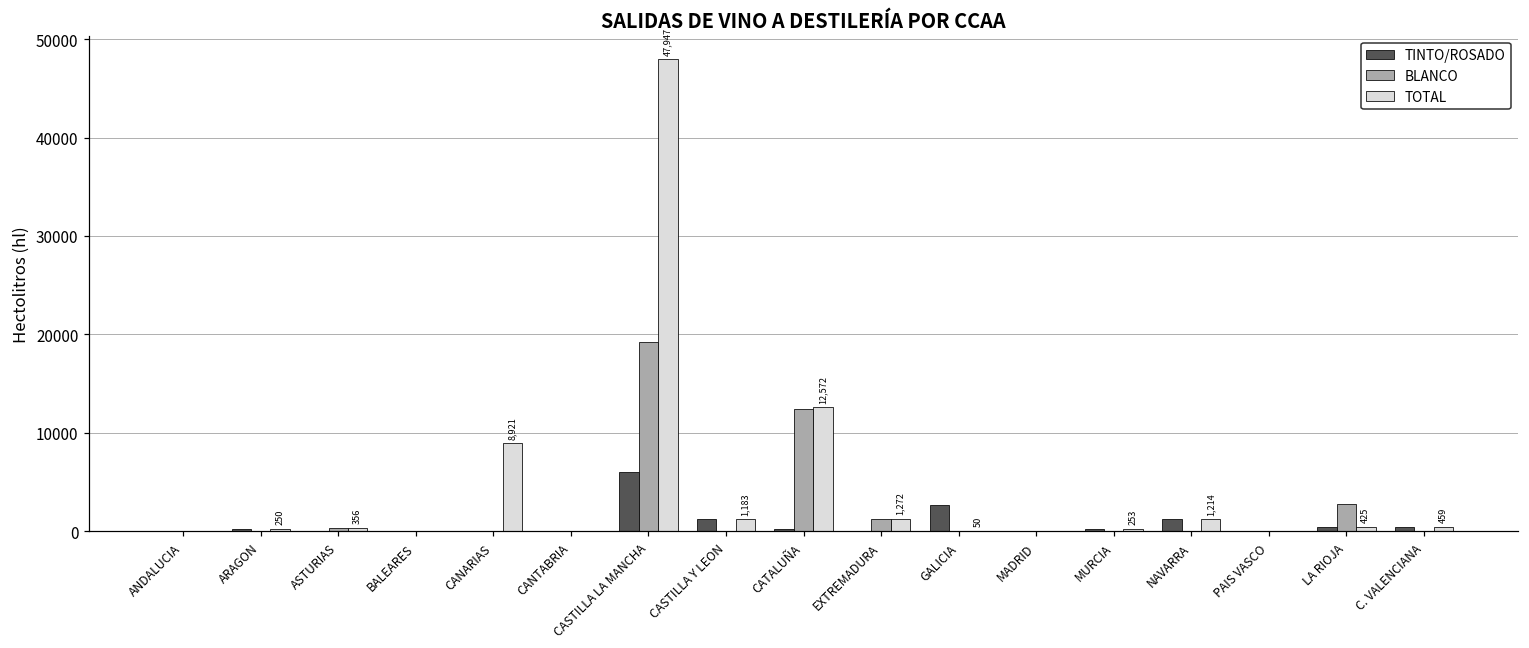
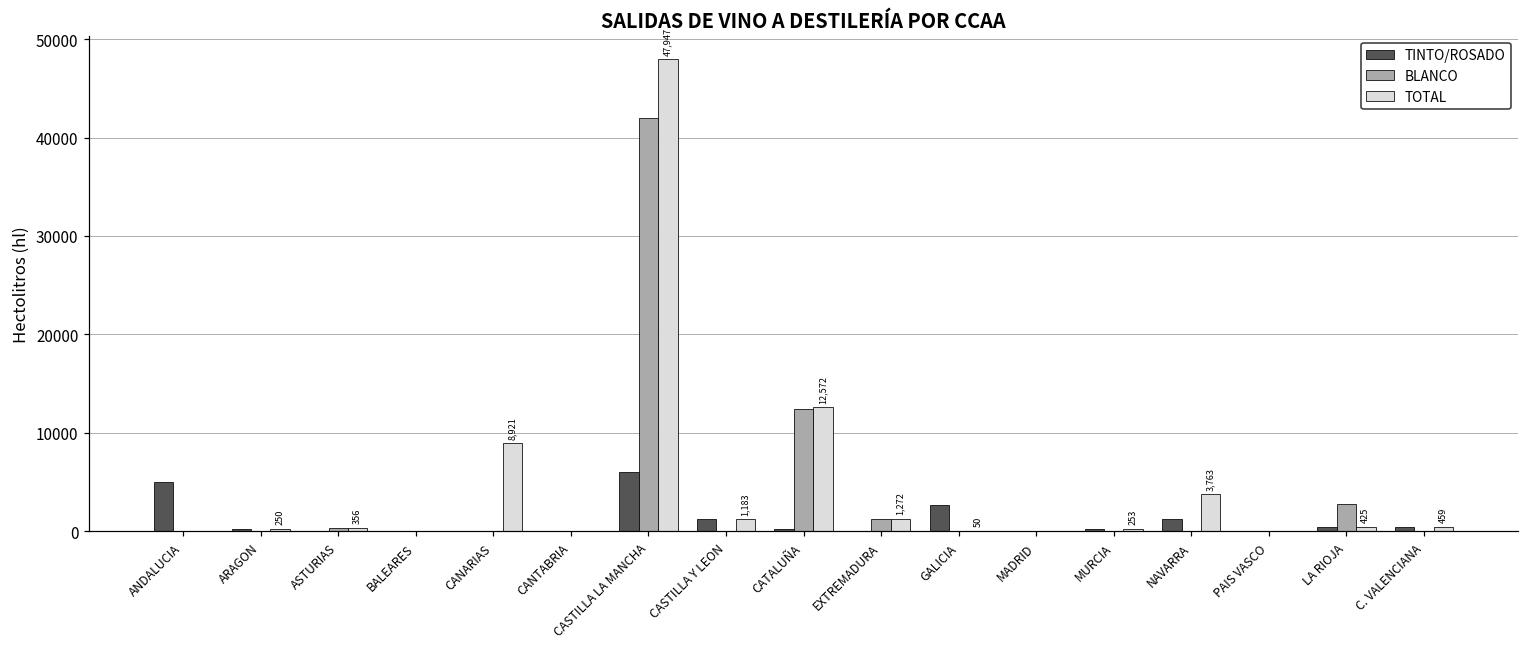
  {
    "TINTO/ROSADO": {
-     "ANDALUCIA": "0",
+     "ANDALUCIA": "5000",
      "ASTURIAS": "0",
      "BALEARES": "0",
      "CANARIAS": "0",
      "CANTABRIA": "0",
      "CASTILLA LA MANCHA": "6000",
      "CASTILLA Y LEON": "1000",
      "EXTREMADURA": "0",
      "GALICIA": "3000",
      "MADRID": "0",
      "NAVARRA": "1000",
      "PAIS VASCO": "0",
      "LA RIOJA": "0"
    },
    "BLANCO": {
      "ANDALUCIA": "0",
      "ARAGON": "0",
      "BALEARES": "0",
      "CANARIAS": "0",
      "CANTABRIA": "0",
-     "CASTILLA LA MANCHA": "19000",
+     "CASTILLA LA MANCHA": "42000",
      "CATALUÑA": "12000",
      "MADRID": "0",
      "MURCIA": "0",
      "PAIS VASCO": "0",
      "LA RIOJA": "3000",
      "C. VALENCIANA": "0"
    },
    "TOTAL": {
      "ARAGON": "250",
      "ASTURIAS": "356",
      "CANARIAS": "8,921",
      "CASTILLA LA MANCHA": "47,947",
      "CASTILLA Y LEON": "1,183",
      "CATALUÑA": "12,572",
      "EXTREMADURA": "1,272",
      "GALICIA": "50",
      "MURCIA": "253",
-     "NAVARRA": "1,214",
+     "NAVARRA": "3,763",
      "LA RIOJA": "425",
      "C. VALENCIANA": "459"
    }
  }
